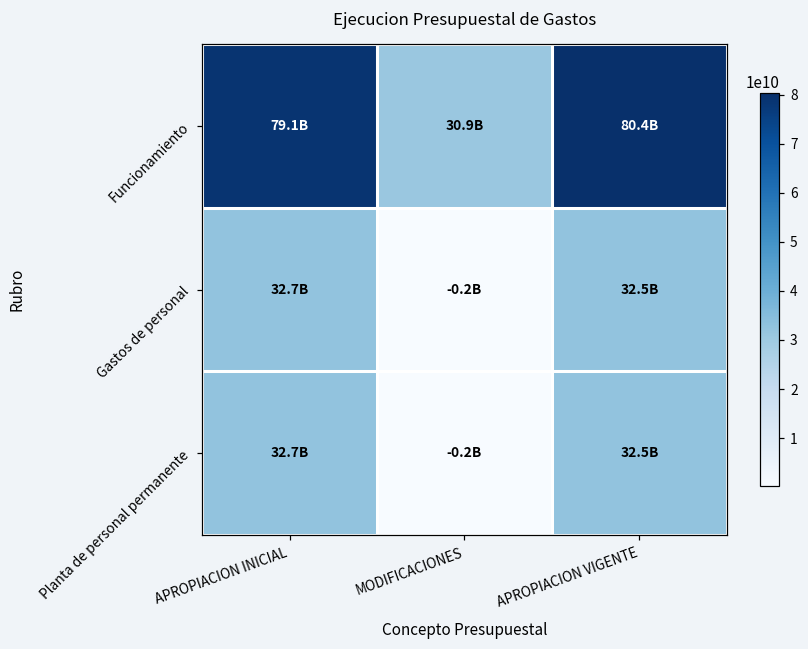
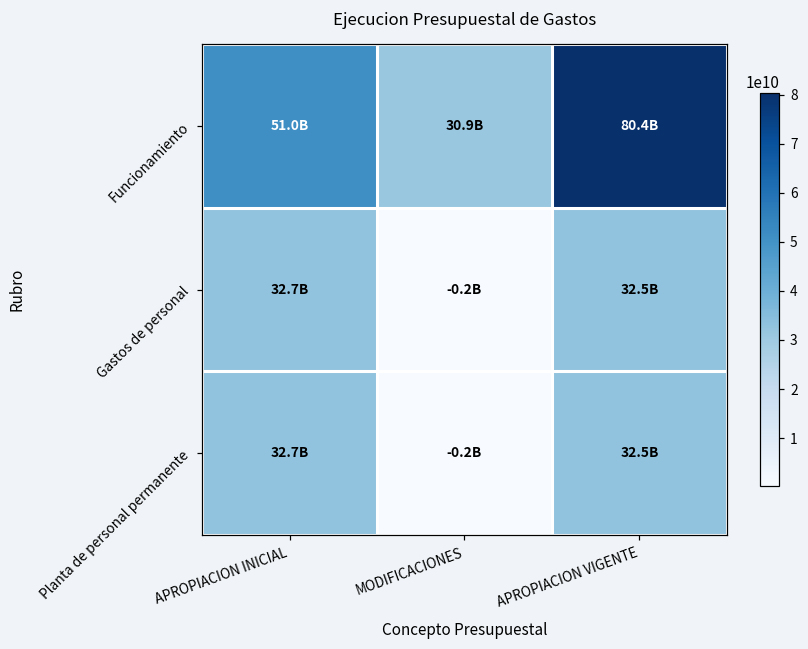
  {
    "Funcionamiento": {
-     "APROPIACION INICIAL": "79.1B",
+     "APROPIACION INICIAL": "51.0B",
      "MODIFICACIONES": "30.9B",
      "APROPIACION VIGENTE": "80.4B"
    },
    "Gastos de personal": {
      "APROPIACION INICIAL": "32.7B",
      "MODIFICACIONES": "-0.2B",
      "APROPIACION VIGENTE": "32.5B"
    },
    "Planta de personal permanente": {
      "APROPIACION INICIAL": "32.7B",
      "MODIFICACIONES": "-0.2B",
      "APROPIACION VIGENTE": "32.5B"
    }
  }
